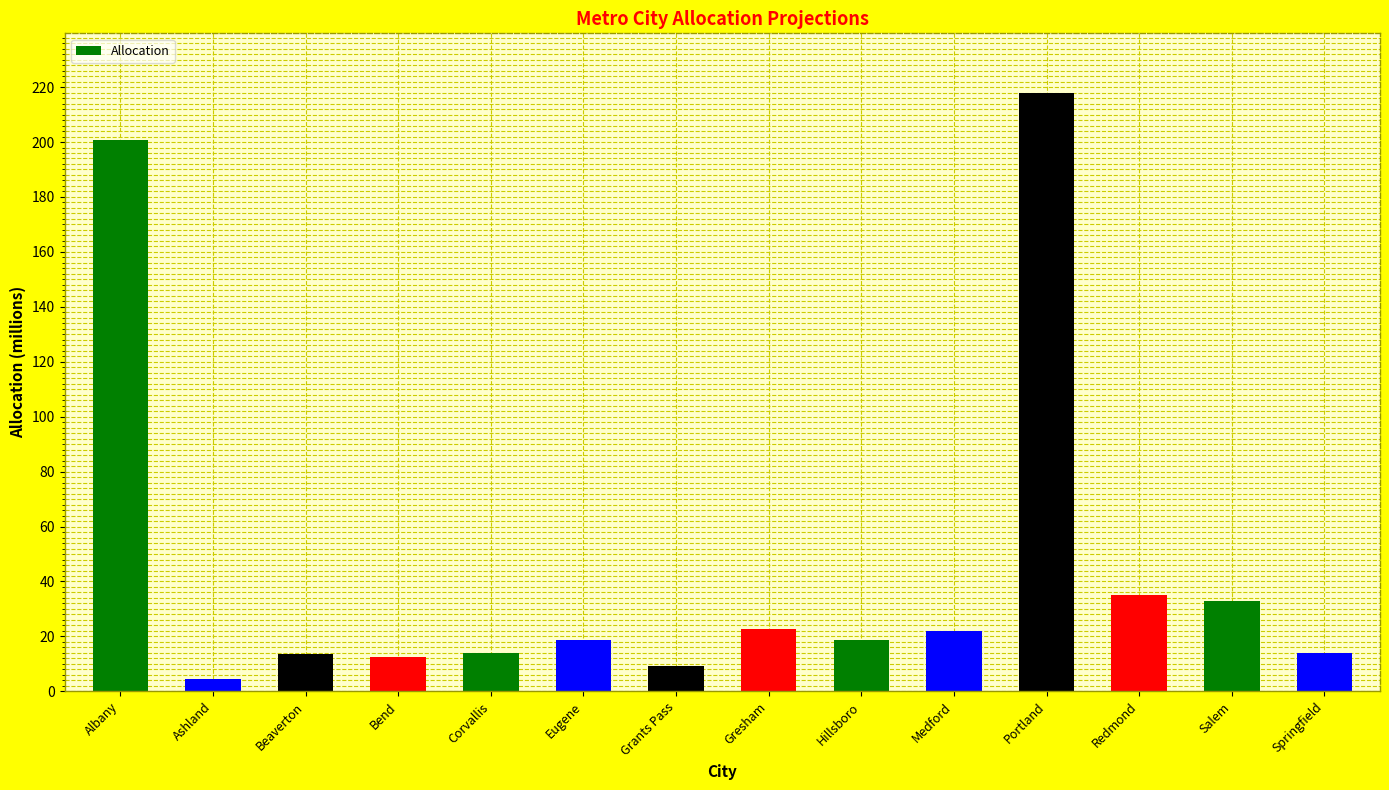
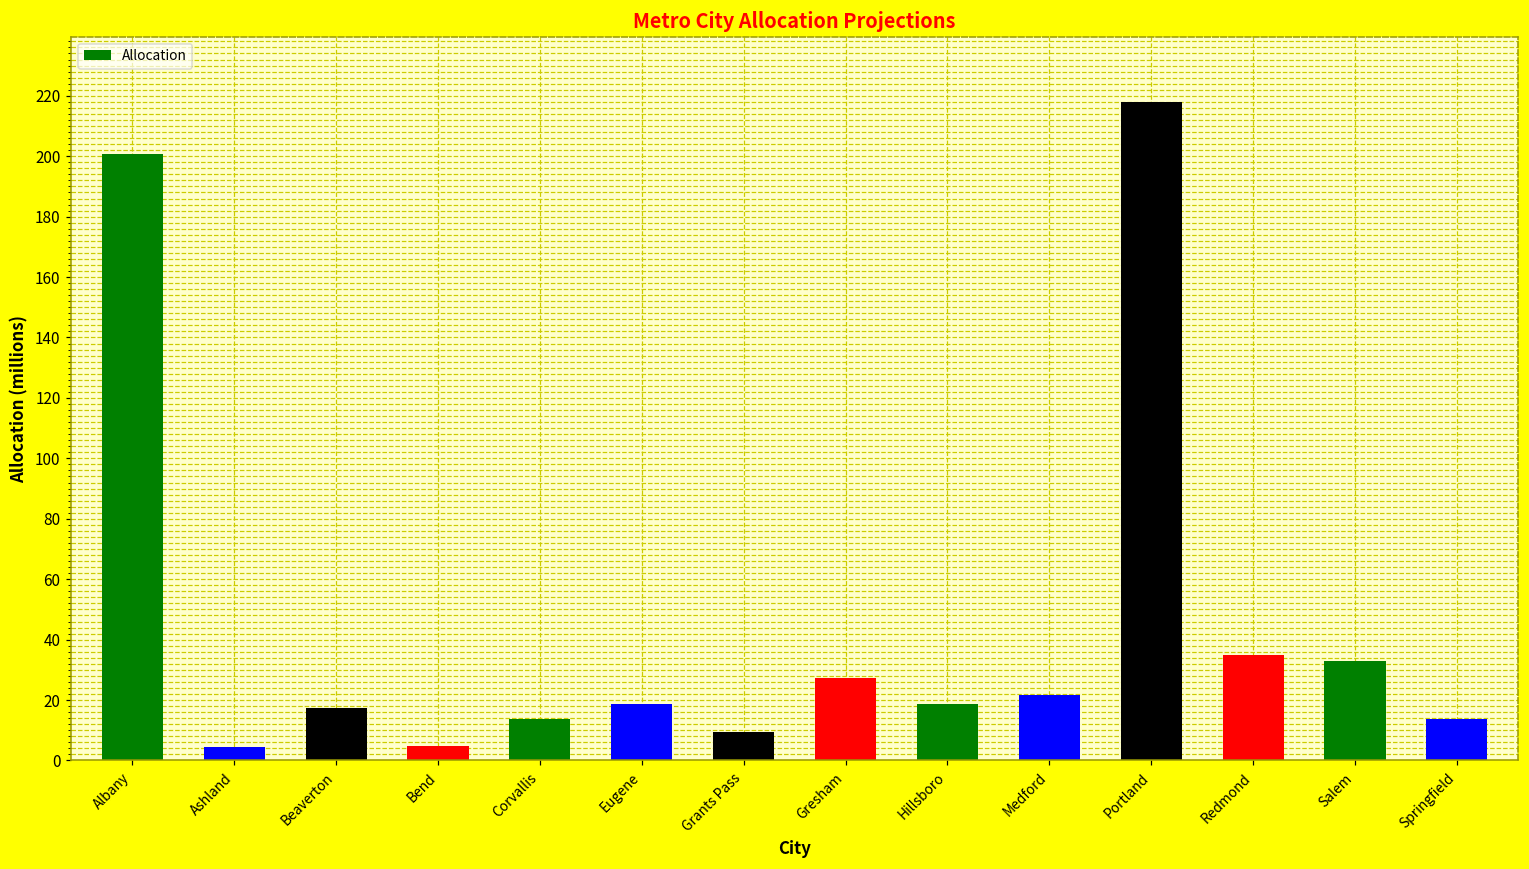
  {
    "Albany": 201,
    "Ashland": 4,
-   "Beaverton": 14,
-   "Bend": 13,
+   "Beaverton": 18,
+   "Bend": 5,
    "Corvallis": 14,
    "Eugene": 19,
    "Grants Pass": 9,
-   "Gresham": 23,
+   "Gresham": 27,
    "Hillsboro": 19,
    "Medford": 22,
    "Portland": 218,
    "Redmond": 35,
    "Salem": 33,
    "Springfield": 14
  }
